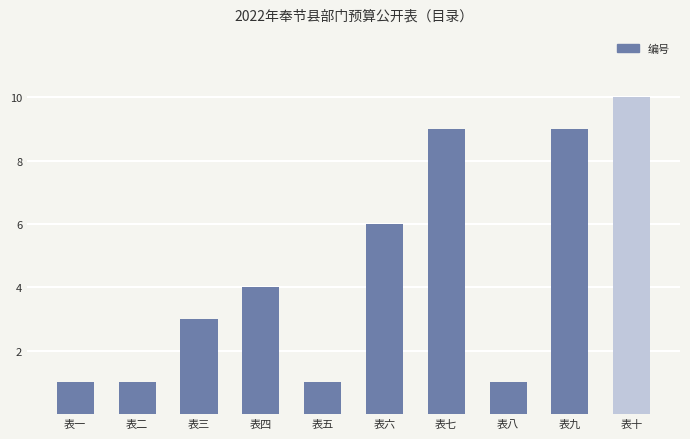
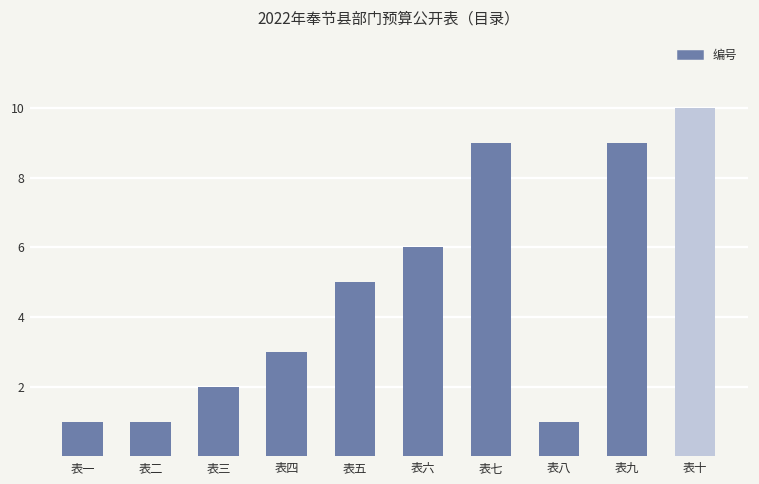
  {
    "表一": 1,
    "表二": 1,
-   "表三": 3,
-   "表四": 4,
-   "表五": 1,
+   "表三": 2,
+   "表四": 3,
+   "表五": 5,
    "表六": 6,
    "表七": 9,
    "表八": 1,
    "表九": 9,
    "表十": 10
  }
